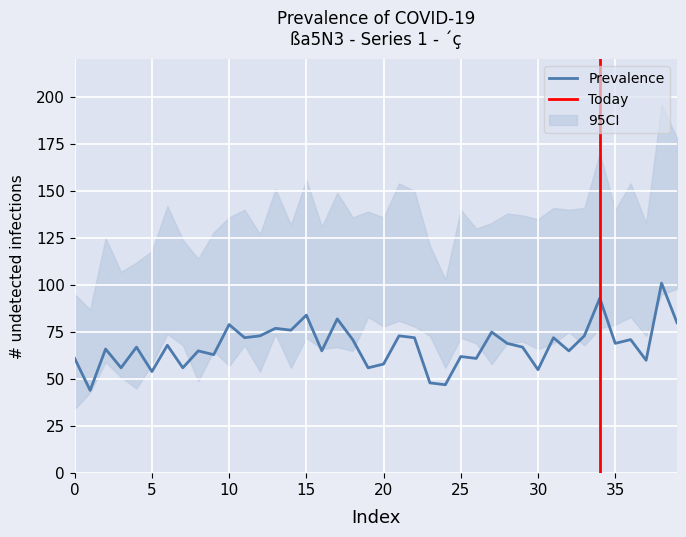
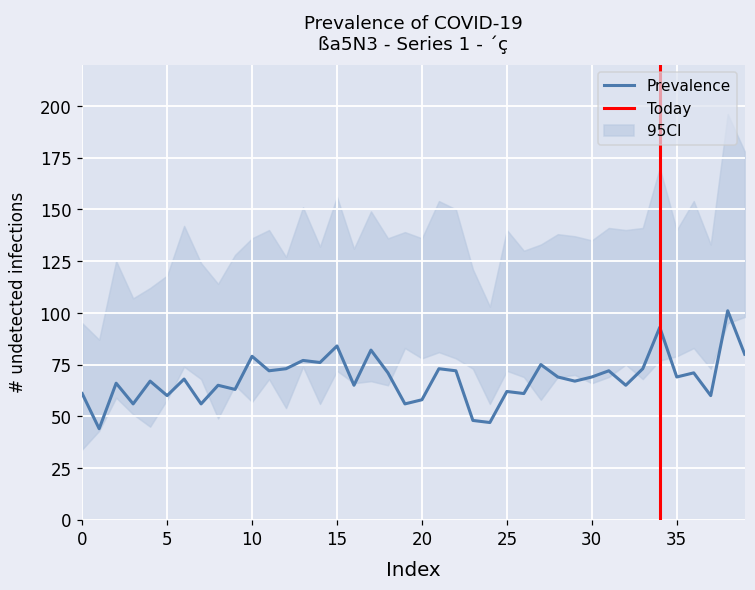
  {
    "Prevalence": {
      "0": 61,
-     "5": 54,
+     "5": 60,
      "10": 79,
      "15": 84,
      "20": 58,
      "25": 62,
-     "30": 55,
+     "30": 69,
      "35": 69
    }
  }
